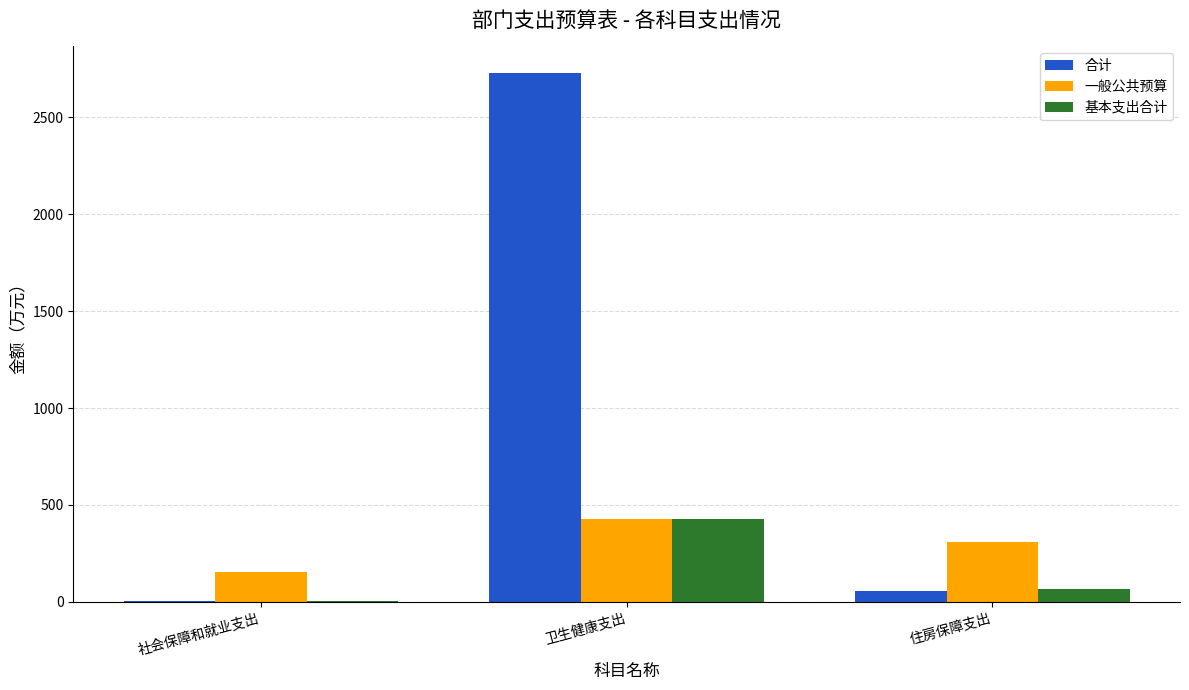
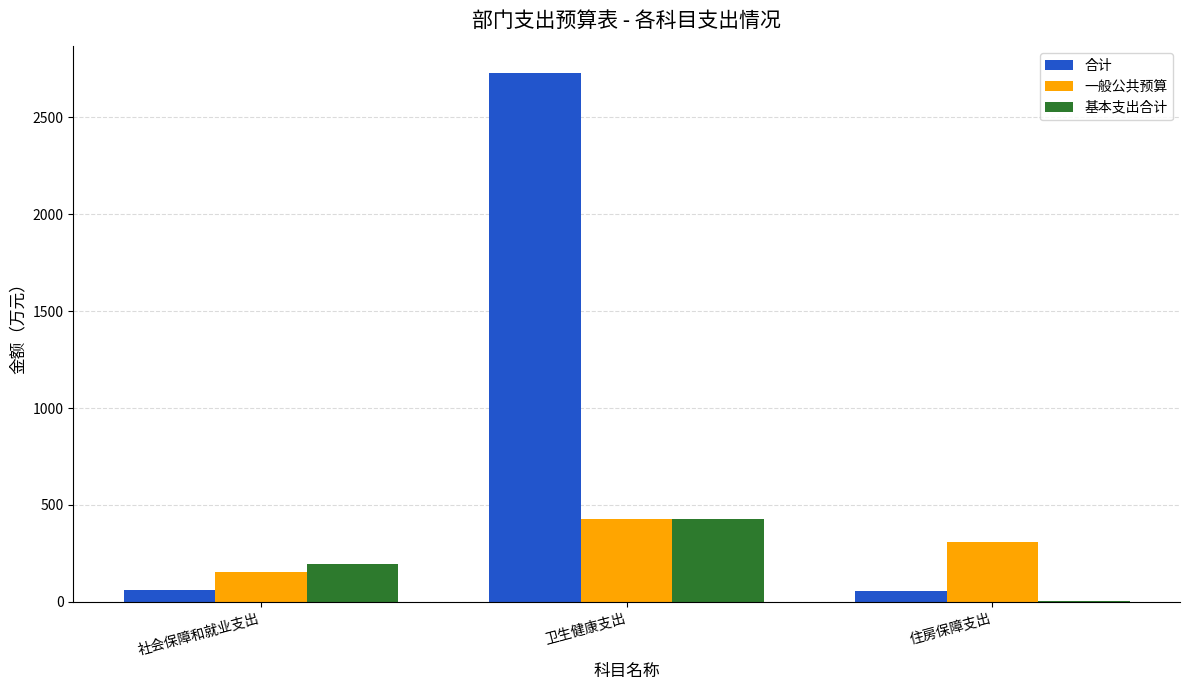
  {
    "合计": {
-     "社会保障和就业支出": 10,
+     "社会保障和就业支出": 60,
      "卫生健康支出": 2730,
      "住房保障支出": 50
    },
    "一般公共预算": {
      "社会保障和就业支出": 150,
      "卫生健康支出": 430,
      "住房保障支出": 310
    },
    "基本支出合计": {
-     "社会保障和就业支出": 10,
+     "社会保障和就业支出": 200,
      "卫生健康支出": 430,
-     "住房保障支出": 70
+     "住房保障支出": 0
    }
  }
